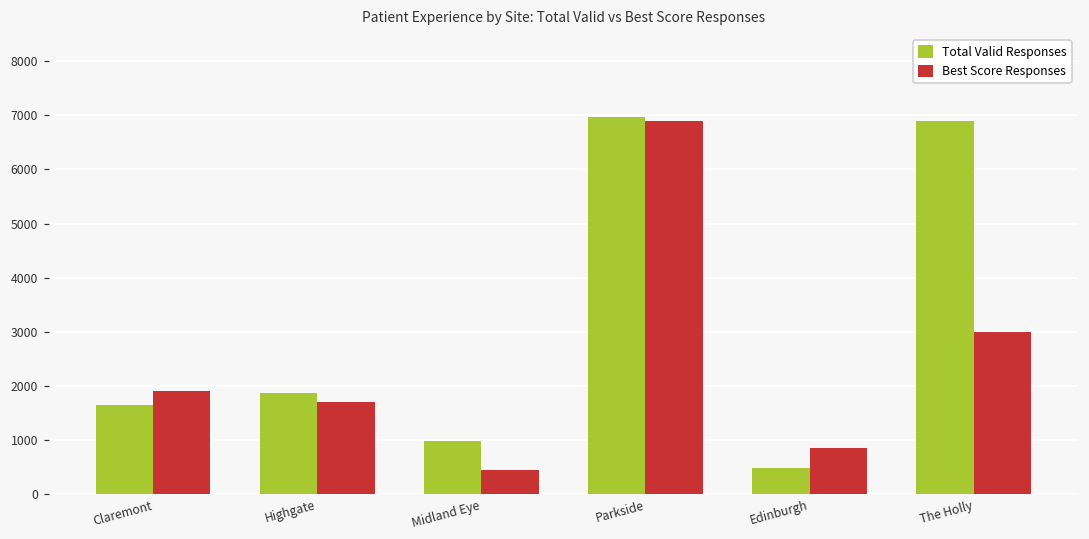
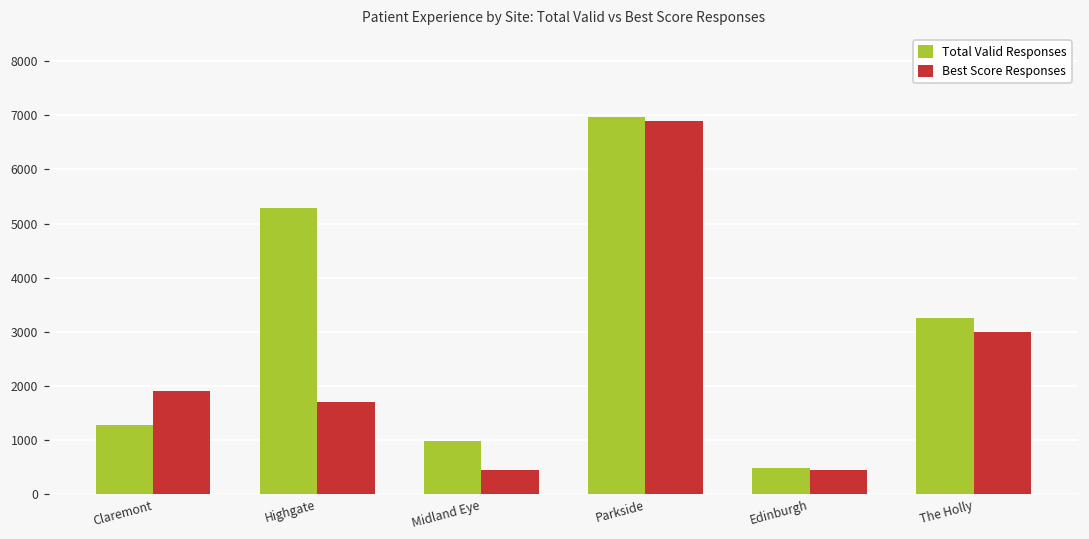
  {
    "Total Valid Responses": {
-     "Claremont": 1600,
-     "Highgate": 1900,
+     "Claremont": 1300,
+     "Highgate": 5300,
      "Midland Eye": 1000,
      "Parkside": 7000,
      "Edinburgh": 500,
-     "The Holly": 6900
+     "The Holly": 3300
    },
    "Best Score Responses": {
      "Claremont": 1900,
      "Highgate": 1700,
      "Midland Eye": 500,
      "Parkside": 6900,
-     "Edinburgh": 800,
+     "Edinburgh": 500,
      "The Holly": 3000
    }
  }
